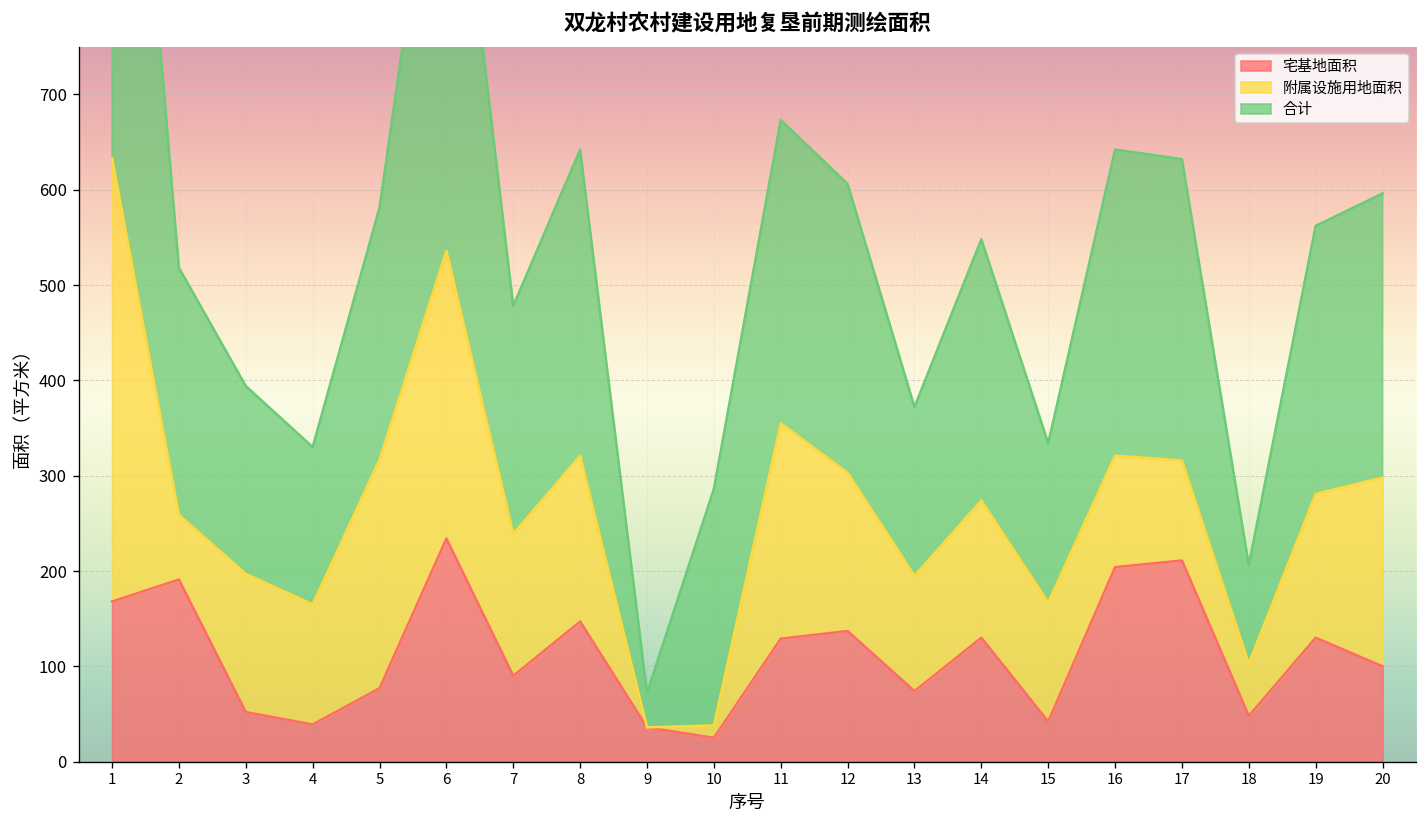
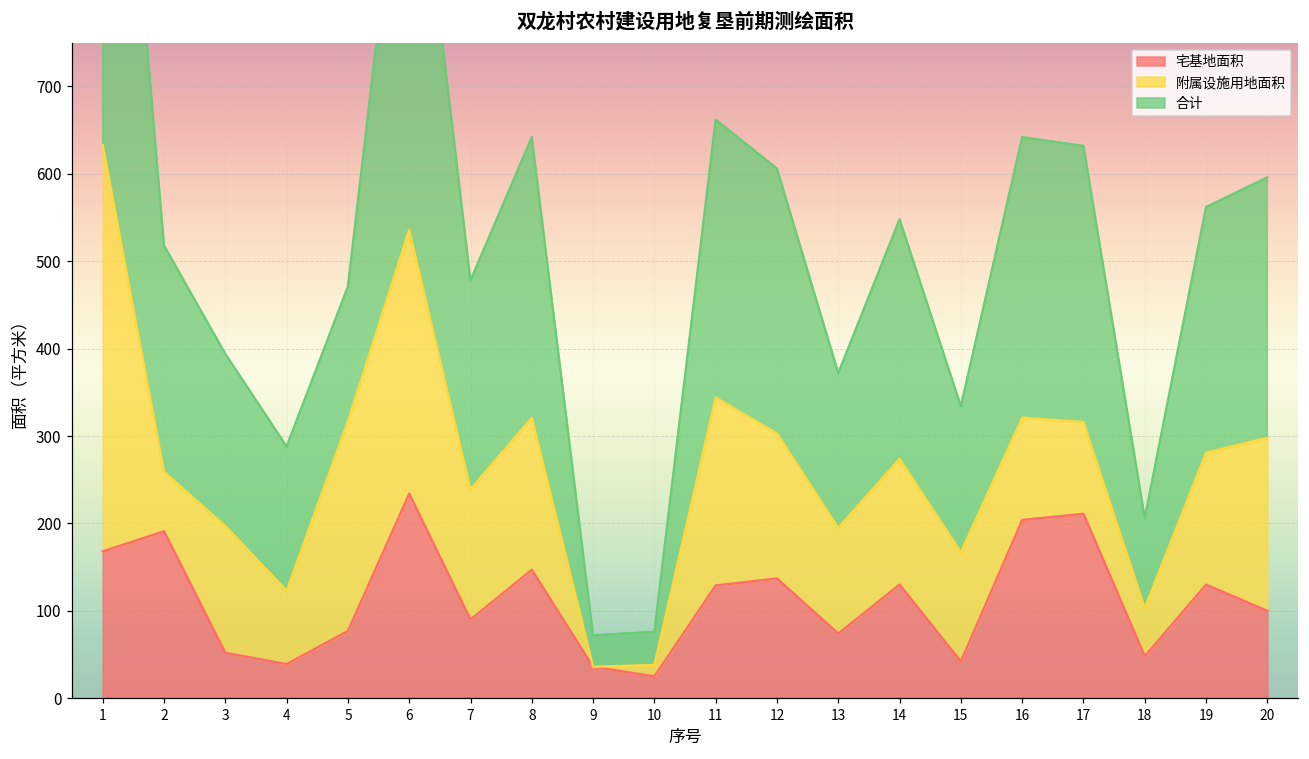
  {
    "宅基地面积": {
      "1": 170,
      "2": 190,
      "3": 50,
      "4": 40,
      "5": 80,
      "6": 230,
      "7": 90,
      "8": 150,
      "10": 30,
      "11": 130,
      "12": 140,
      "13": 70,
      "14": 130,
      "15": 40,
      "16": 200,
      "17": 210,
      "18": 50,
      "19": 130,
      "20": 100
    },
    "附属设施用地面积": {
      "1": 470,
      "2": 70,
      "3": 150,
-     "4": 130,
+     "4": 80,
      "5": 240,
      "6": 300,
      "7": 150,
      "8": 170,
      "10": 10,
-     "11": 230,
+     "11": 220,
      "12": 170,
      "13": 120,
      "14": 140,
      "15": 130,
      "16": 120,
      "17": 110,
      "18": 60,
      "19": 150,
      "20": 200
    },
    "合计": {
      "2": 260,
      "3": 200,
      "4": 170,
-     "5": 260,
+     "5": 150,
      "7": 240,
      "8": 320,
      "9": 40,
-     "10": 250,
+     "10": 40,
      "11": 320,
      "12": 300,
      "13": 180,
      "14": 270,
      "15": 170,
      "16": 320,
      "17": 320,
      "18": 100,
      "19": 280,
      "20": 300
    }
  }
